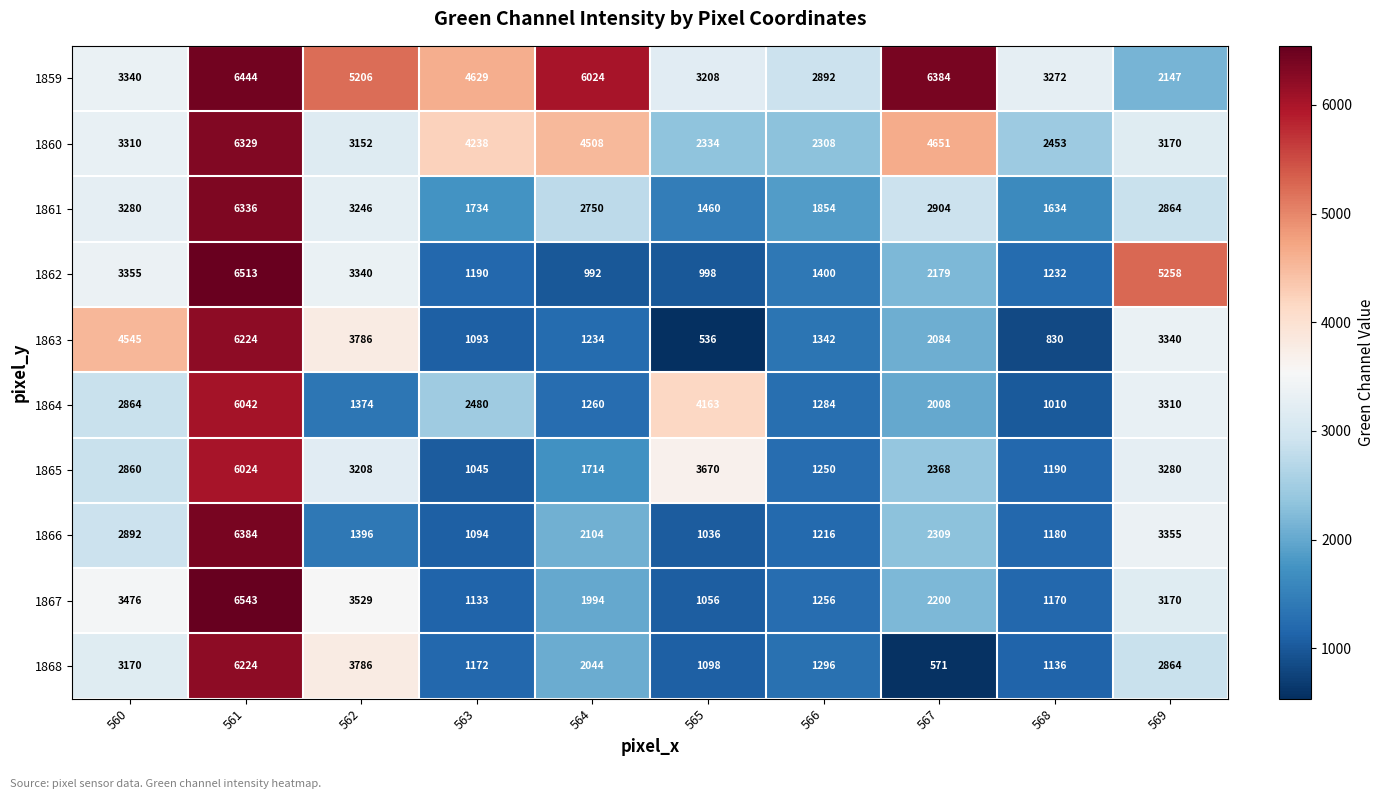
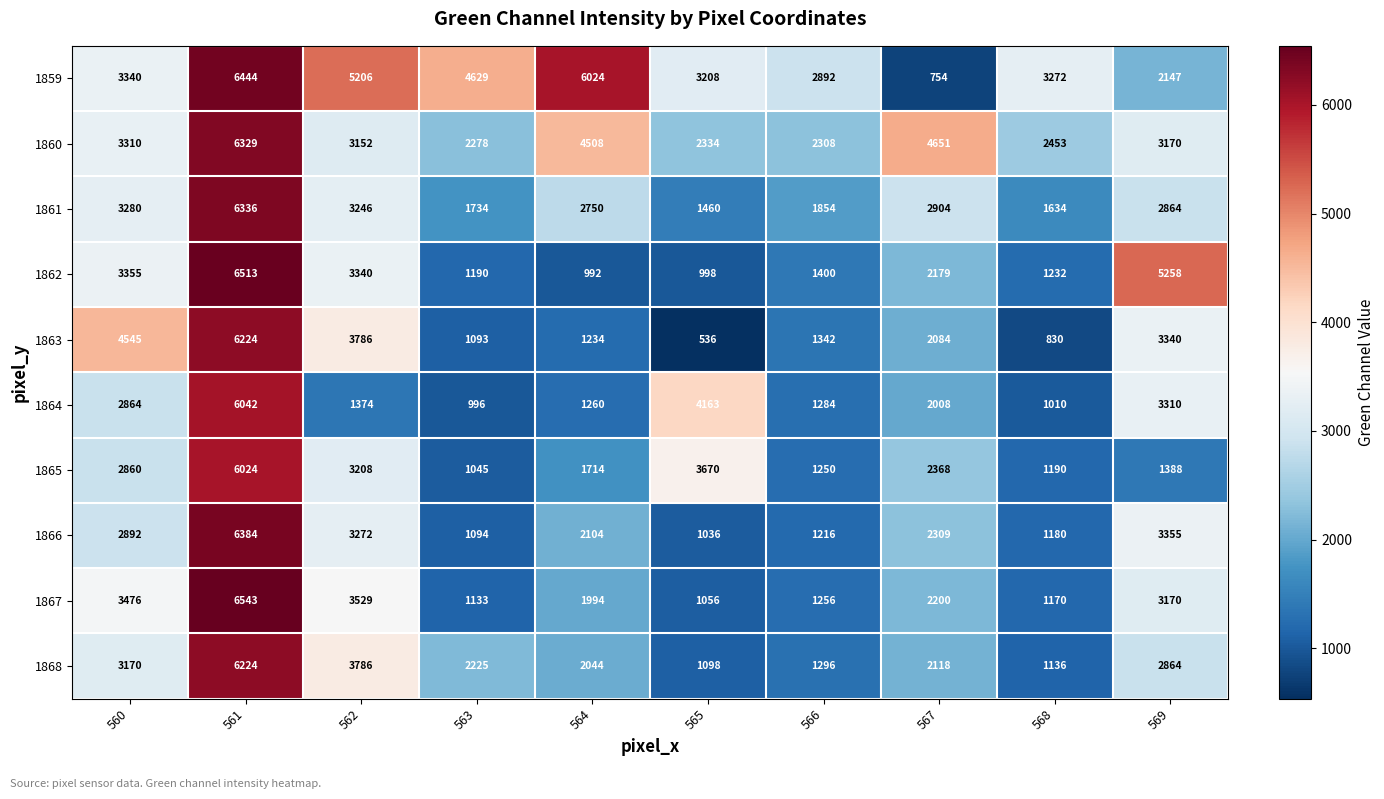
  {
    "1859": {
      "560": 3340,
      "561": 6444,
      "562": 5206,
      "563": 4629,
      "564": 6024,
      "565": 3208,
      "566": 2892,
-     "567": 6384,
+     "567": 754,
      "568": 3272,
      "569": 2147
    },
    "1860": {
      "560": 3310,
      "561": 6329,
      "562": 3152,
-     "563": 4238,
+     "563": 2278,
      "564": 4508,
      "565": 2334,
      "566": 2308,
      "567": 4651,
      "568": 2453,
      "569": 3170
    },
    "1861": {
      "560": 3280,
      "561": 6336,
      "562": 3246,
      "563": 1734,
      "564": 2750,
      "565": 1460,
      "566": 1854,
      "567": 2904,
      "568": 1634,
      "569": 2864
    },
    "1862": {
      "560": 3355,
      "561": 6513,
      "562": 3340,
      "563": 1190,
      "564": 992,
      "565": 998,
      "566": 1400,
      "567": 2179,
      "568": 1232,
      "569": 5258
    },
    "1863": {
      "560": 4545,
      "561": 6224,
      "562": 3786,
      "563": 1093,
      "564": 1234,
      "565": 536,
      "566": 1342,
      "567": 2084,
      "568": 830,
      "569": 3340
    },
    "1864": {
      "560": 2864,
      "561": 6042,
      "562": 1374,
-     "563": 2480,
+     "563": 996,
      "564": 1260,
      "565": 4163,
      "566": 1284,
      "567": 2008,
      "568": 1010,
      "569": 3310
    },
    "1865": {
      "560": 2860,
      "561": 6024,
      "562": 3208,
      "563": 1045,
      "564": 1714,
      "565": 3670,
      "566": 1250,
      "567": 2368,
      "568": 1190,
-     "569": 3280
+     "569": 1388
    },
    "1866": {
      "560": 2892,
      "561": 6384,
-     "562": 1396,
+     "562": 3272,
      "563": 1094,
      "564": 2104,
      "565": 1036,
      "566": 1216,
      "567": 2309,
      "568": 1180,
      "569": 3355
    },
    "1867": {
      "560": 3476,
      "561": 6543,
      "562": 3529,
      "563": 1133,
      "564": 1994,
      "565": 1056,
      "566": 1256,
      "567": 2200,
      "568": 1170,
      "569": 3170
    },
    "1868": {
      "560": 3170,
      "561": 6224,
      "562": 3786,
-     "563": 1172,
+     "563": 2225,
      "564": 2044,
      "565": 1098,
      "566": 1296,
-     "567": 571,
+     "567": 2118,
      "568": 1136,
      "569": 2864
    }
  }
